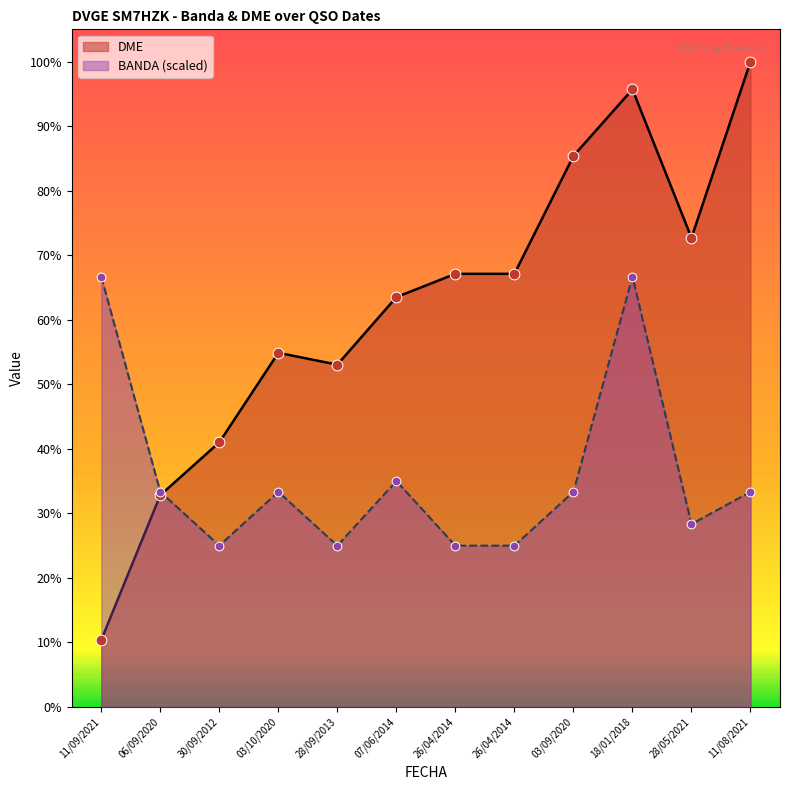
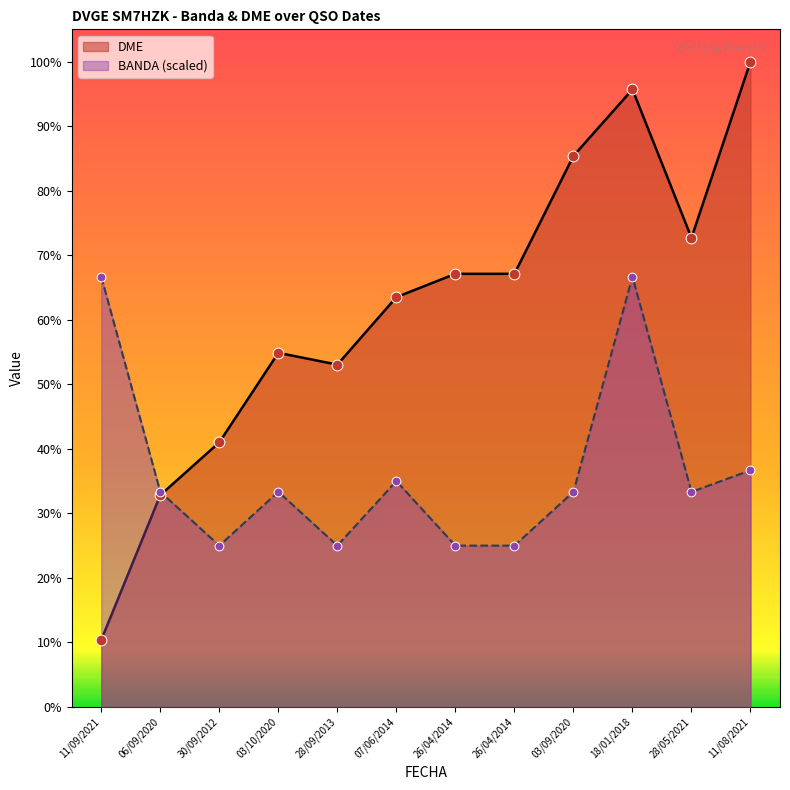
  {
    "DME": {
      "11/09/2021": "10%",
      "06/09/2020": "33%",
      "30/09/2012": "41%",
      "03/10/2020": "55%",
      "28/09/2013": "53%",
      "07/06/2014": "64%",
      "03/09/2020": "85%",
      "18/01/2018": "96%",
      "28/05/2021": "73%",
      "11/08/2021": "100%"
    },
    "BANDA (scaled)": {
      "11/09/2021": "67%",
      "06/09/2020": "33%",
      "30/09/2012": "25%",
      "03/10/2020": "33%",
      "28/09/2013": "25%",
      "07/06/2014": "35%",
      "03/09/2020": "33%",
      "18/01/2018": "67%",
-     "28/05/2021": "28%",
-     "11/08/2021": "33%"
+     "28/05/2021": "33%",
+     "11/08/2021": "37%"
    }
  }
